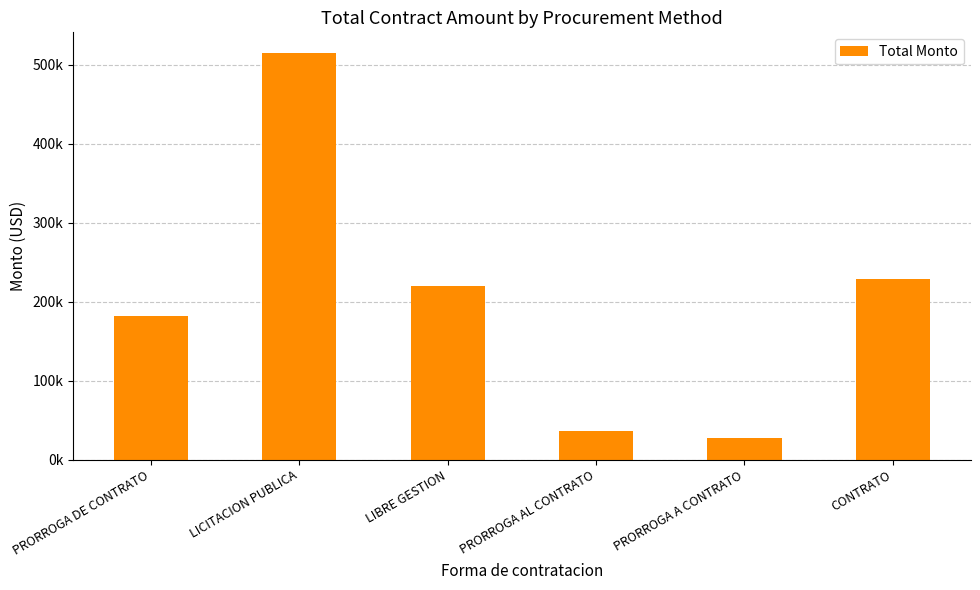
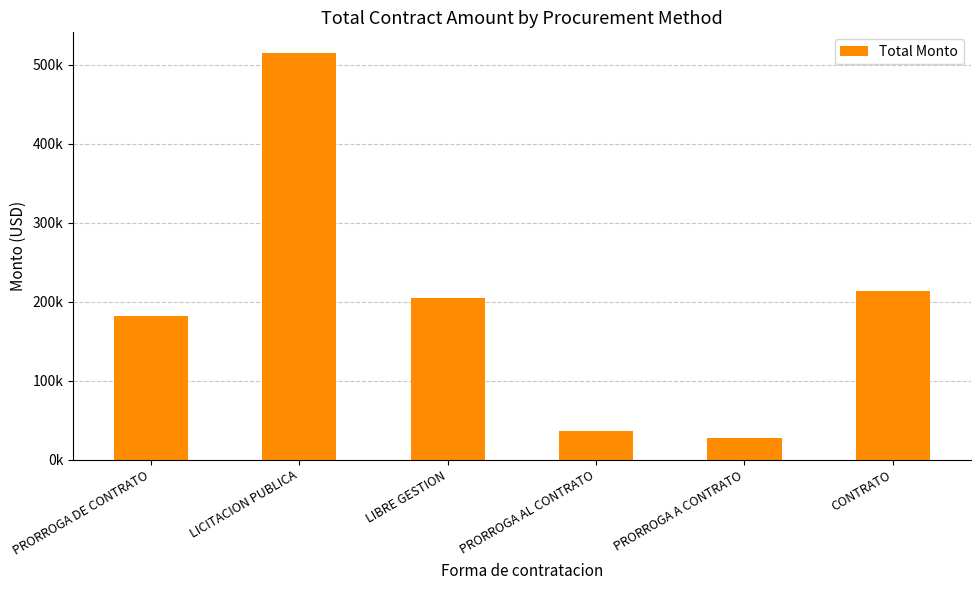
  {
    "PRORROGA DE CONTRATO": 180000,
    "LICITACION PUBLICA": 520000,
-   "LIBRE GESTION": 220000,
+   "LIBRE GESTION": 200000,
    "PRORROGA AL CONTRATO": 40000,
    "PRORROGA A CONTRATO": 30000,
-   "CONTRATO": 230000
+   "CONTRATO": 210000
  }
